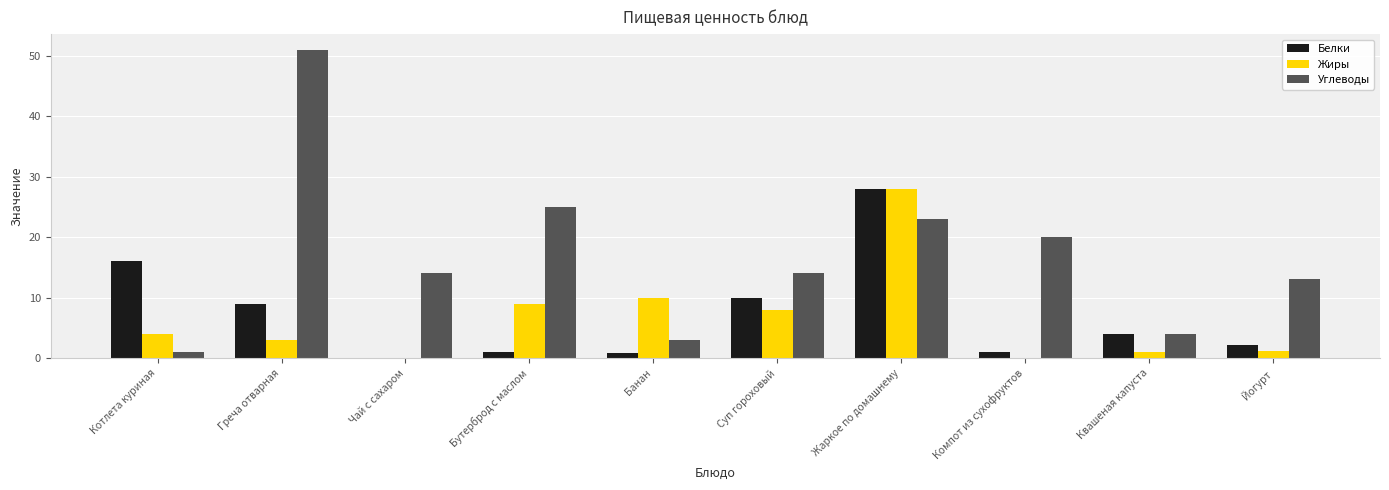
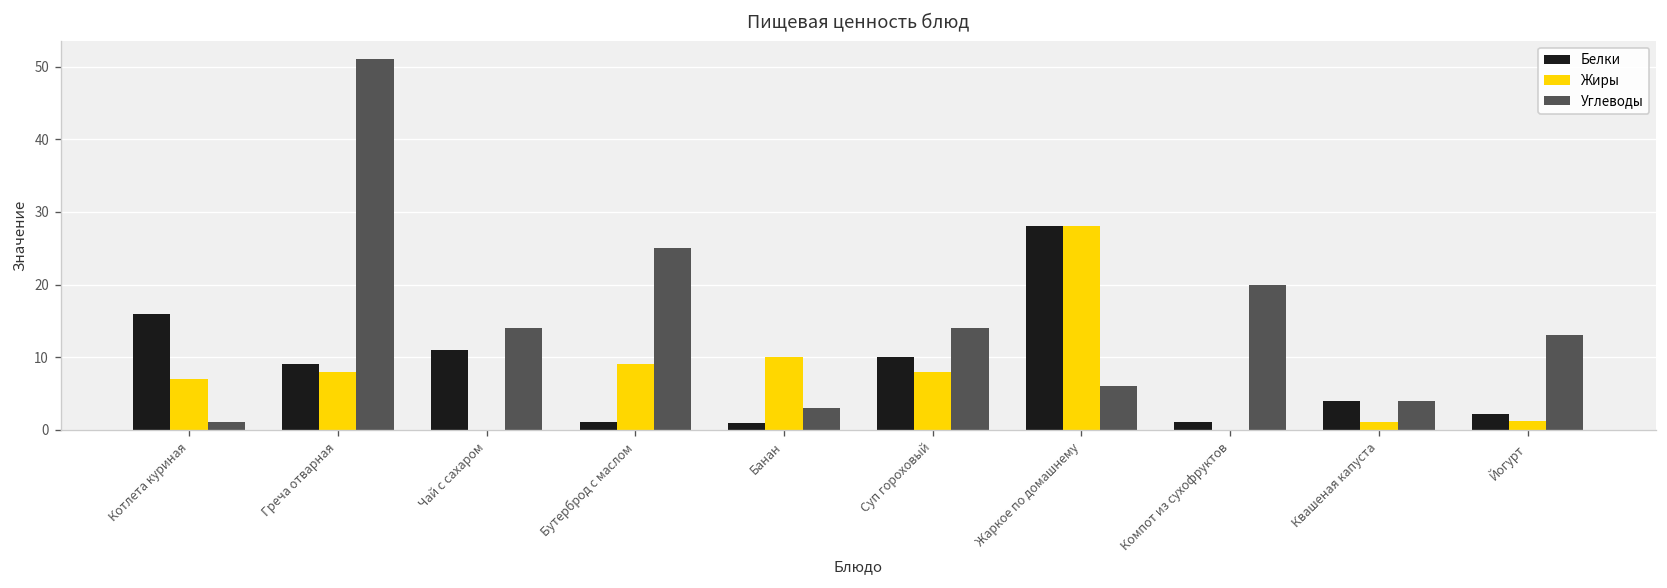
  {
    "Белки": {
      "Котлета куриная": 16,
      "Греча отварная": 9,
-     "Чай с сахаром": 0,
+     "Чай с сахаром": 11,
      "Бутерброд с маслом": 1,
      "Банан": 1,
      "Суп гороховый": 10,
      "Жаркое по домашнему": 28,
      "Компот из сухофруктов": 1,
      "Квашеная капуста": 4,
      "Йогурт": 2
    },
    "Жиры": {
-     "Котлета куриная": 4,
-     "Греча отварная": 3,
+     "Котлета куриная": 7,
+     "Греча отварная": 8,
      "Чай с сахаром": 0,
      "Бутерброд с маслом": 9,
      "Банан": 10,
      "Суп гороховый": 8,
      "Жаркое по домашнему": 28,
      "Компот из сухофруктов": 0,
      "Квашеная капуста": 1,
      "Йогурт": 1
    },
    "Углеводы": {
      "Котлета куриная": 1,
      "Греча отварная": 51,
      "Чай с сахаром": 14,
      "Бутерброд с маслом": 25,
      "Банан": 3,
      "Суп гороховый": 14,
-     "Жаркое по домашнему": 23,
+     "Жаркое по домашнему": 6,
      "Компот из сухофруктов": 20,
      "Квашеная капуста": 4,
      "Йогурт": 13
    }
  }
